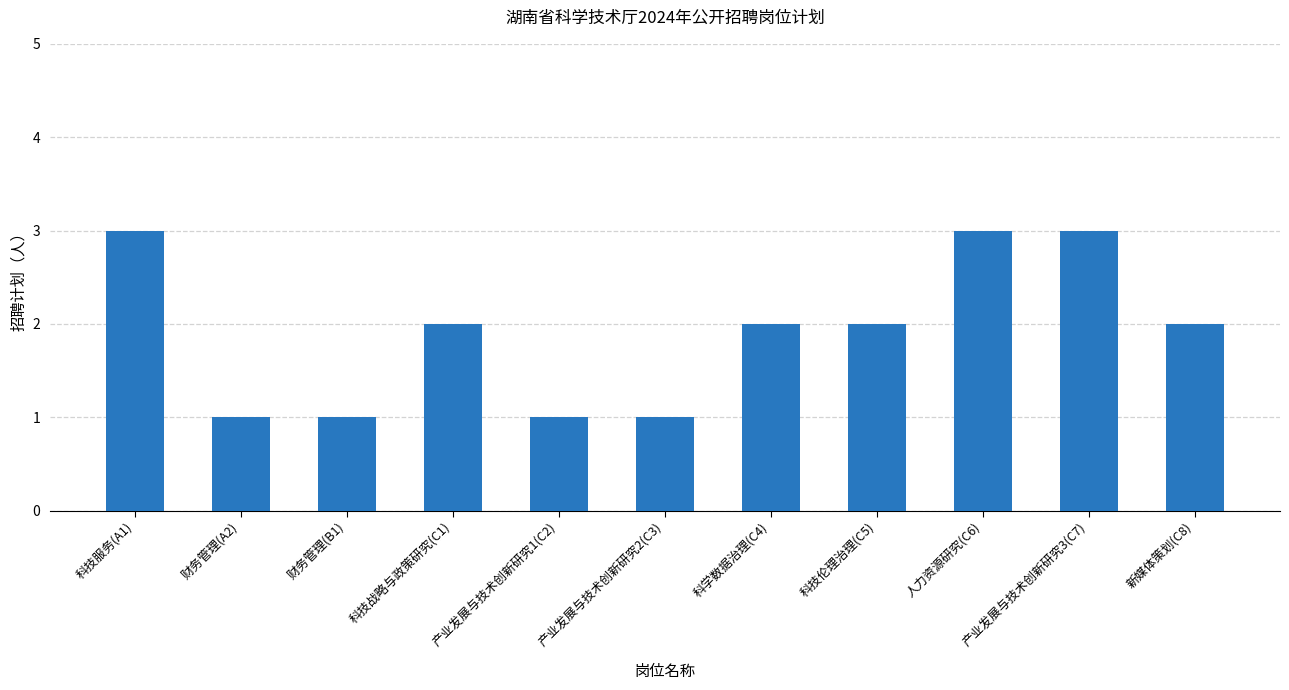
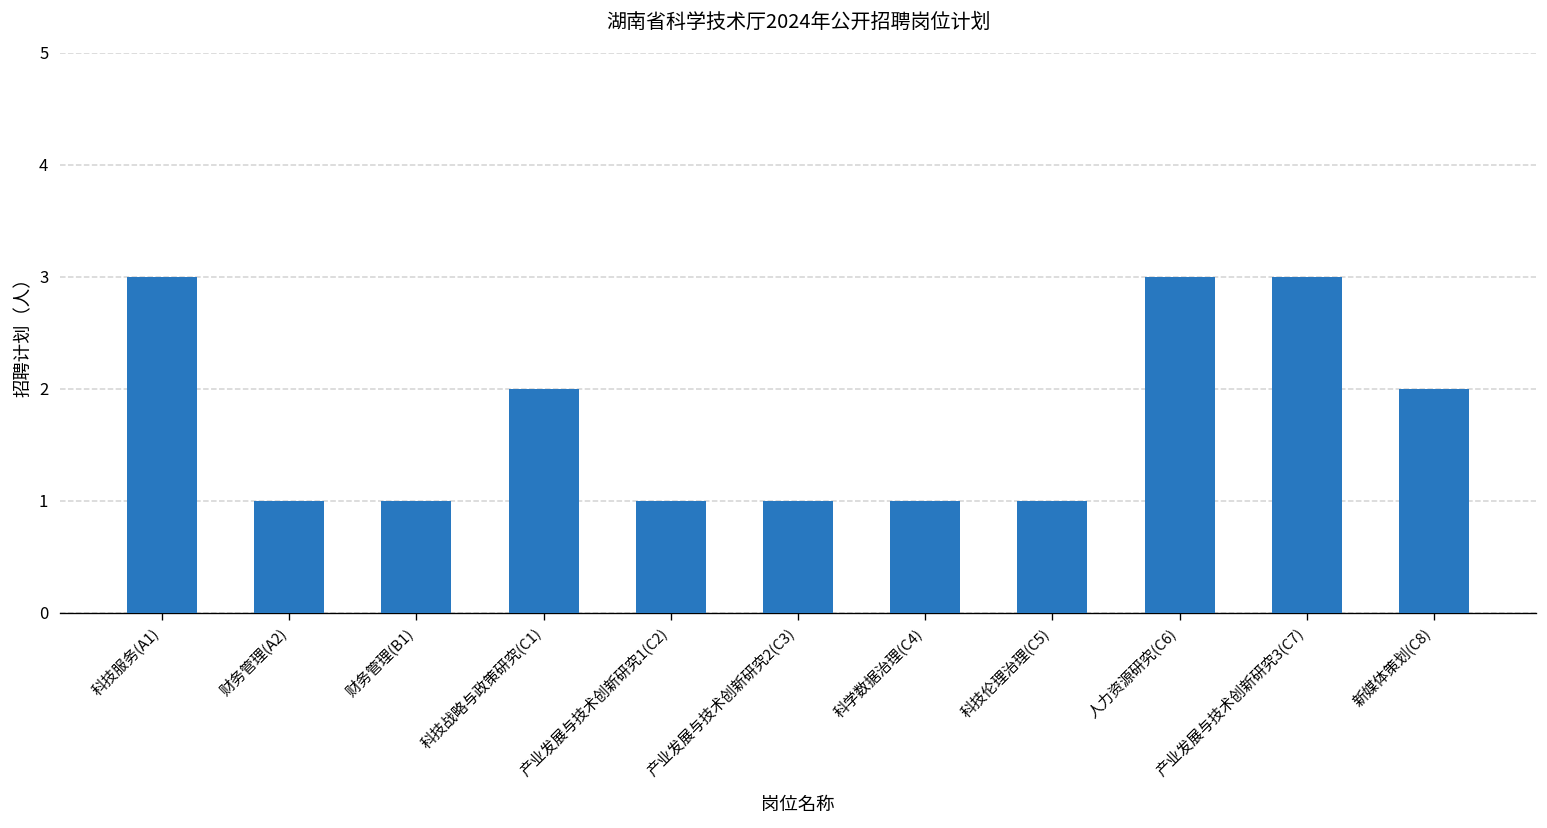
  {
    "科技服务(A1)": 3,
    "财务管理(A2)": 1,
    "财务管理(B1)": 1,
    "科技战略与政策研究(C1)": 2,
    "产业发展与技术创新研究1(C2)": 1,
    "产业发展与技术创新研究2(C3)": 1,
-   "科学数据治理(C4)": 2,
-   "科技伦理治理(C5)": 2,
+   "科学数据治理(C4)": 1,
+   "科技伦理治理(C5)": 1,
    "人力资源研究(C6)": 3,
    "产业发展与技术创新研究3(C7)": 3,
    "新媒体策划(C8)": 2
  }
